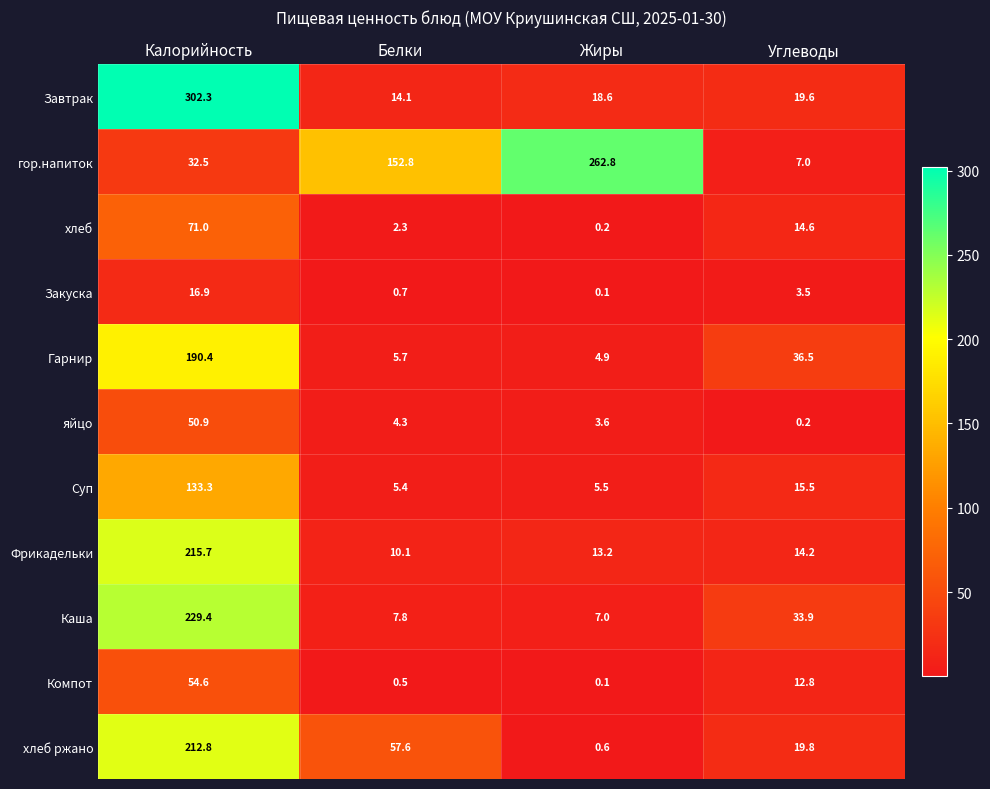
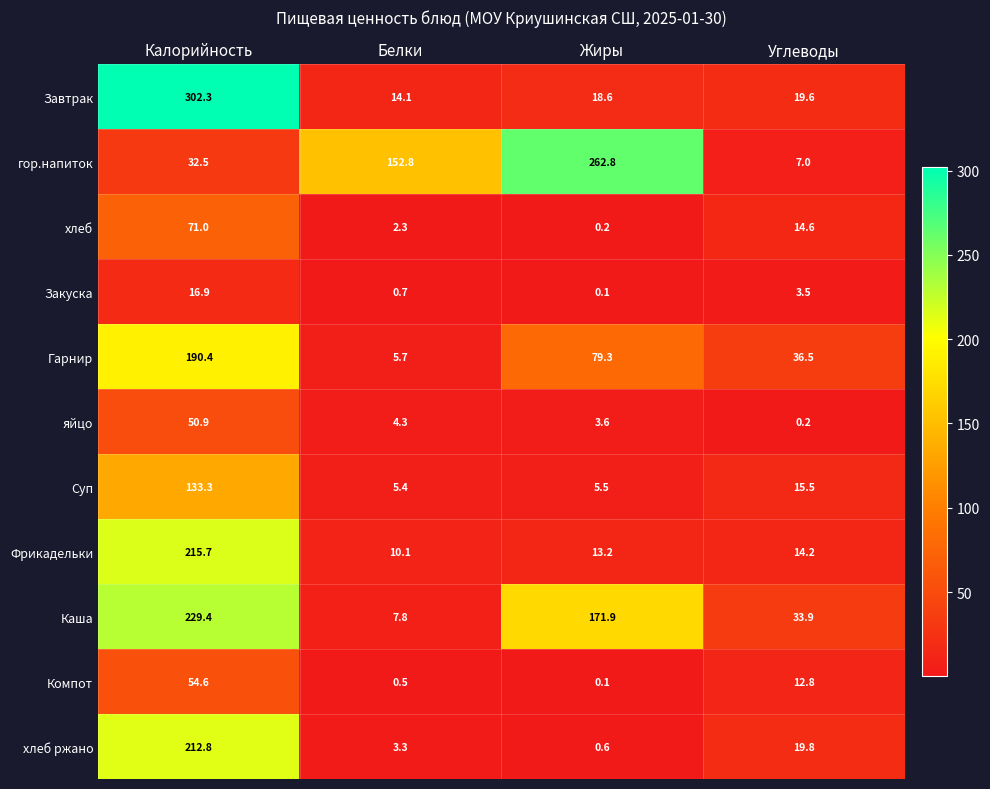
  {
    "Завтрак": {
      "Калорийность": 302.3,
      "Белки": 14.1,
      "Жиры": 18.6,
      "Углеводы": 19.6
    },
    "гор.напиток": {
      "Калорийность": 32.5,
      "Белки": 152.8,
      "Жиры": 262.8,
      "Углеводы": 7.0
    },
    "хлеб": {
      "Калорийность": 71.0,
      "Белки": 2.3,
      "Жиры": 0.2,
      "Углеводы": 14.6
    },
    "Закуска": {
      "Калорийность": 16.9,
      "Белки": 0.7,
      "Жиры": 0.1,
      "Углеводы": 3.5
    },
    "Гарнир": {
      "Калорийность": 190.4,
      "Белки": 5.7,
-     "Жиры": 4.9,
+     "Жиры": 79.3,
      "Углеводы": 36.5
    },
    "яйцо": {
      "Калорийность": 50.9,
      "Белки": 4.3,
      "Жиры": 3.6,
      "Углеводы": 0.2
    },
    "Суп": {
      "Калорийность": 133.3,
      "Белки": 5.4,
      "Жиры": 5.5,
      "Углеводы": 15.5
    },
    "Фрикадельки": {
      "Калорийность": 215.7,
      "Белки": 10.1,
      "Жиры": 13.2,
      "Углеводы": 14.2
    },
    "Каша": {
      "Калорийность": 229.4,
      "Белки": 7.8,
-     "Жиры": 7.0,
+     "Жиры": 171.9,
      "Углеводы": 33.9
    },
    "Компот": {
      "Калорийность": 54.6,
      "Белки": 0.5,
      "Жиры": 0.1,
      "Углеводы": 12.8
    },
    "хлеб ржано": {
      "Калорийность": 212.8,
-     "Белки": 57.6,
+     "Белки": 3.3,
      "Жиры": 0.6,
      "Углеводы": 19.8
    }
  }
